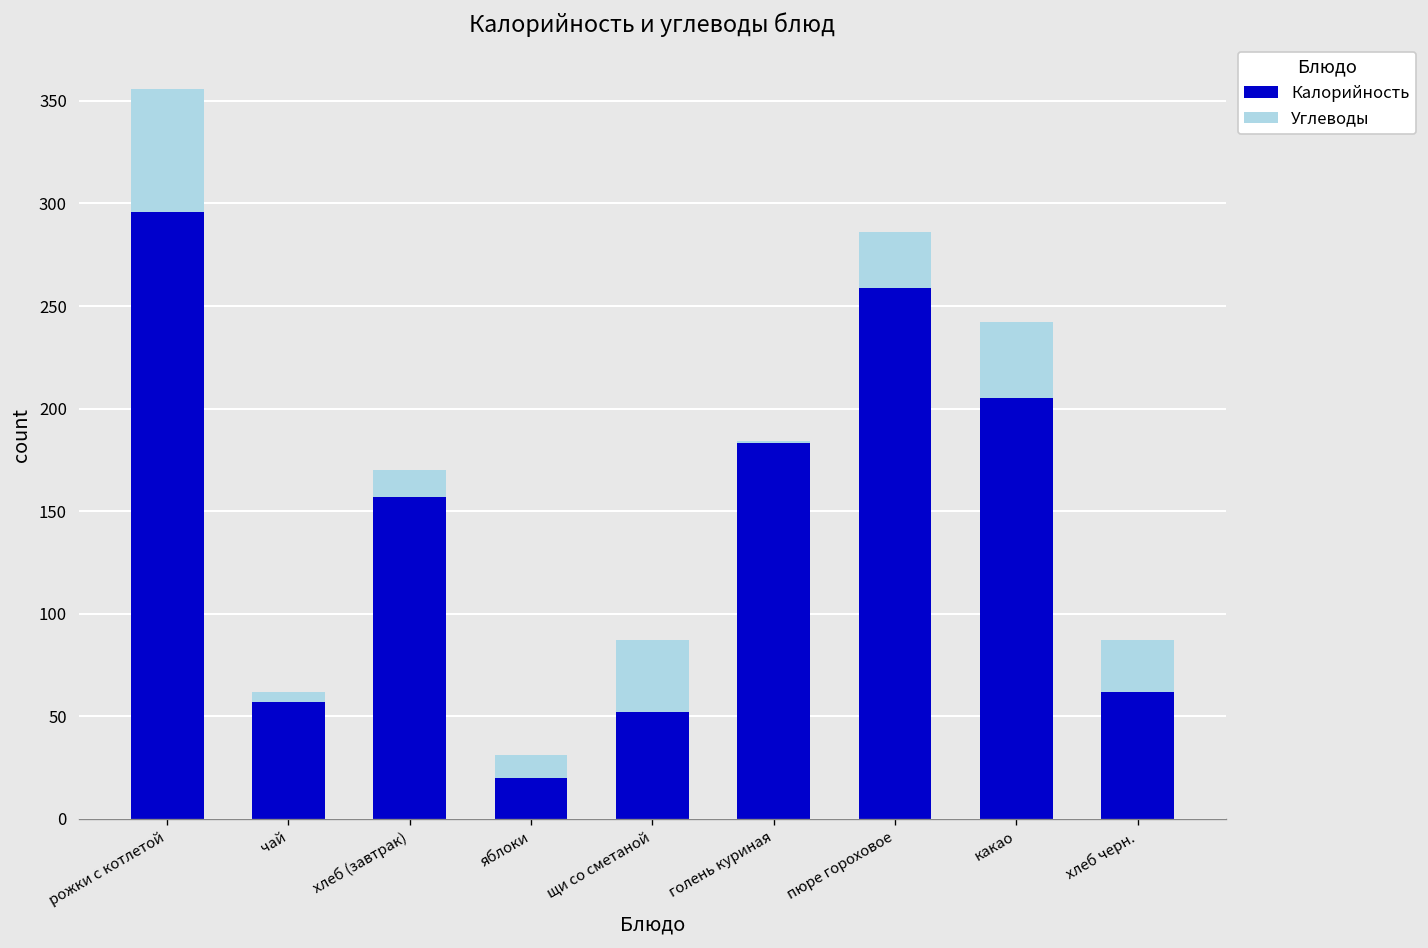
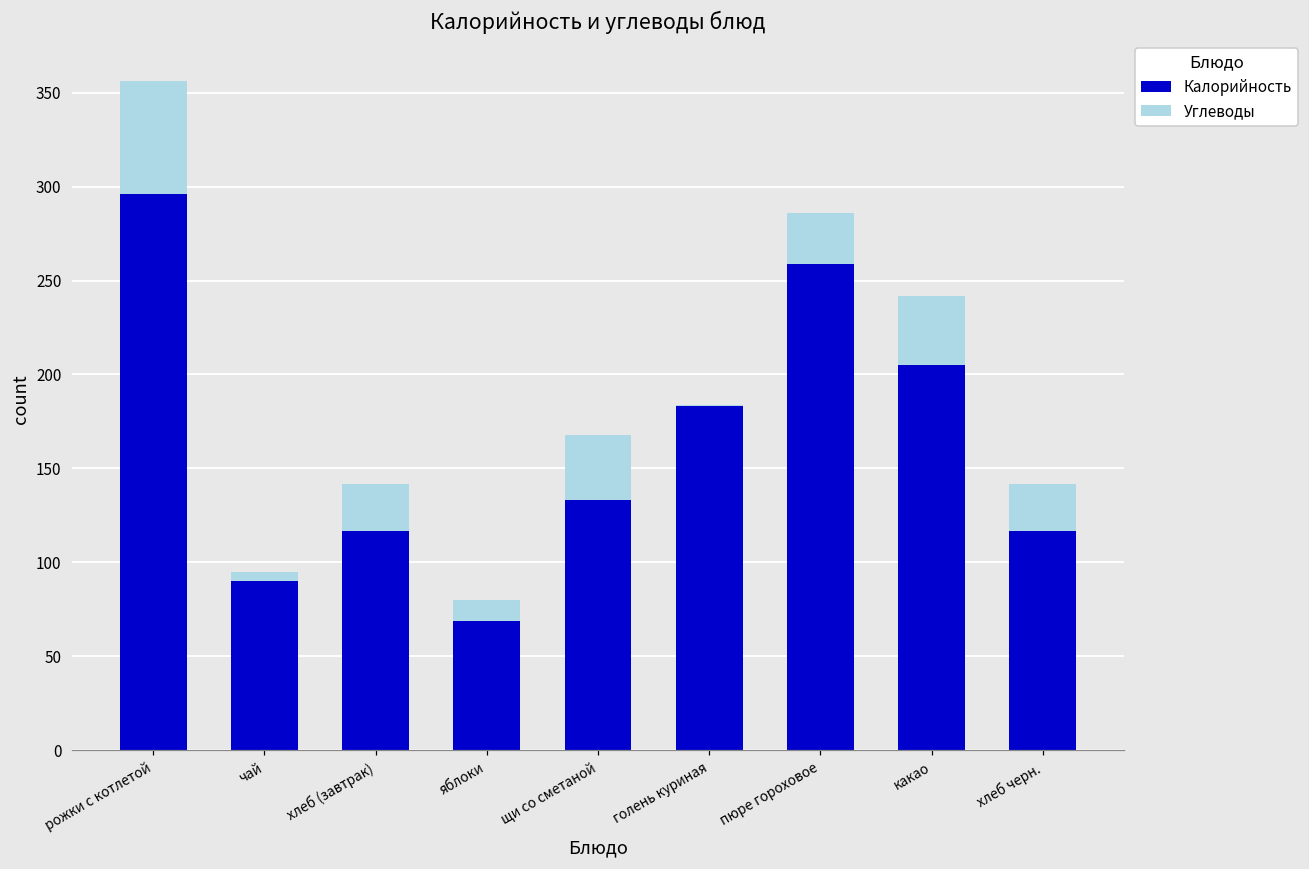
  {
    "Калорийность": {
      "рожки с котлетой": 296,
-     "чай": 57,
-     "хлеб (завтрак)": 157,
-     "яблоки": 20,
-     "щи со сметаной": 52,
+     "чай": 90,
+     "хлеб (завтрак)": 117,
+     "яблоки": 69,
+     "щи со сметаной": 133,
      "голень куриная": 183,
      "пюре гороховое": 259,
      "какао": 205,
-     "хлеб черн.": 62
+     "хлеб черн.": 117
    },
    "Углеводы": {
      "рожки с котлетой": 60,
      "чай": 5,
-     "хлеб (завтрак)": 13,
+     "хлеб (завтрак)": 25,
      "яблоки": 11,
      "щи со сметаной": 35,
      "пюре гороховое": 27,
      "какао": 37,
      "хлеб черн.": 25
    }
  }
